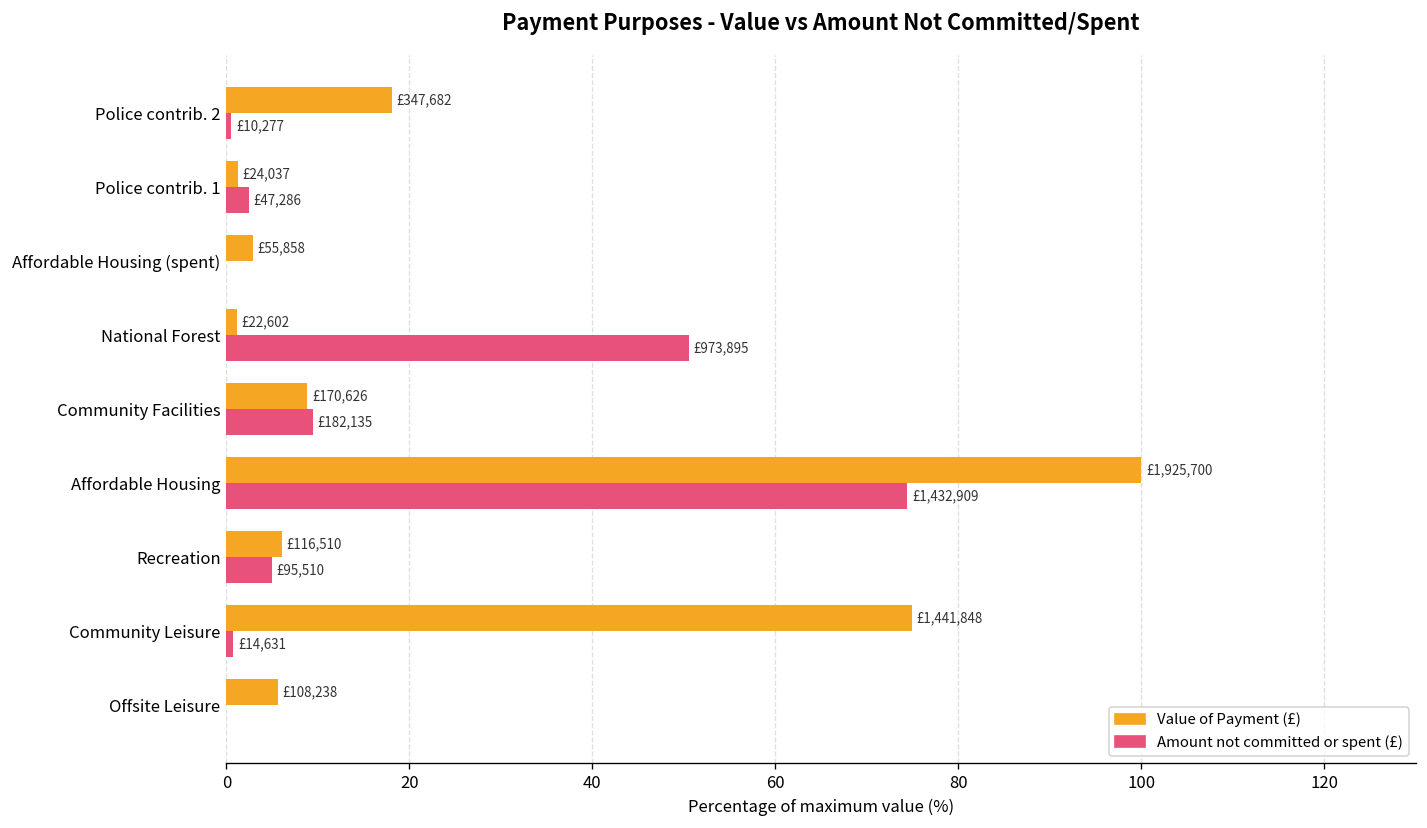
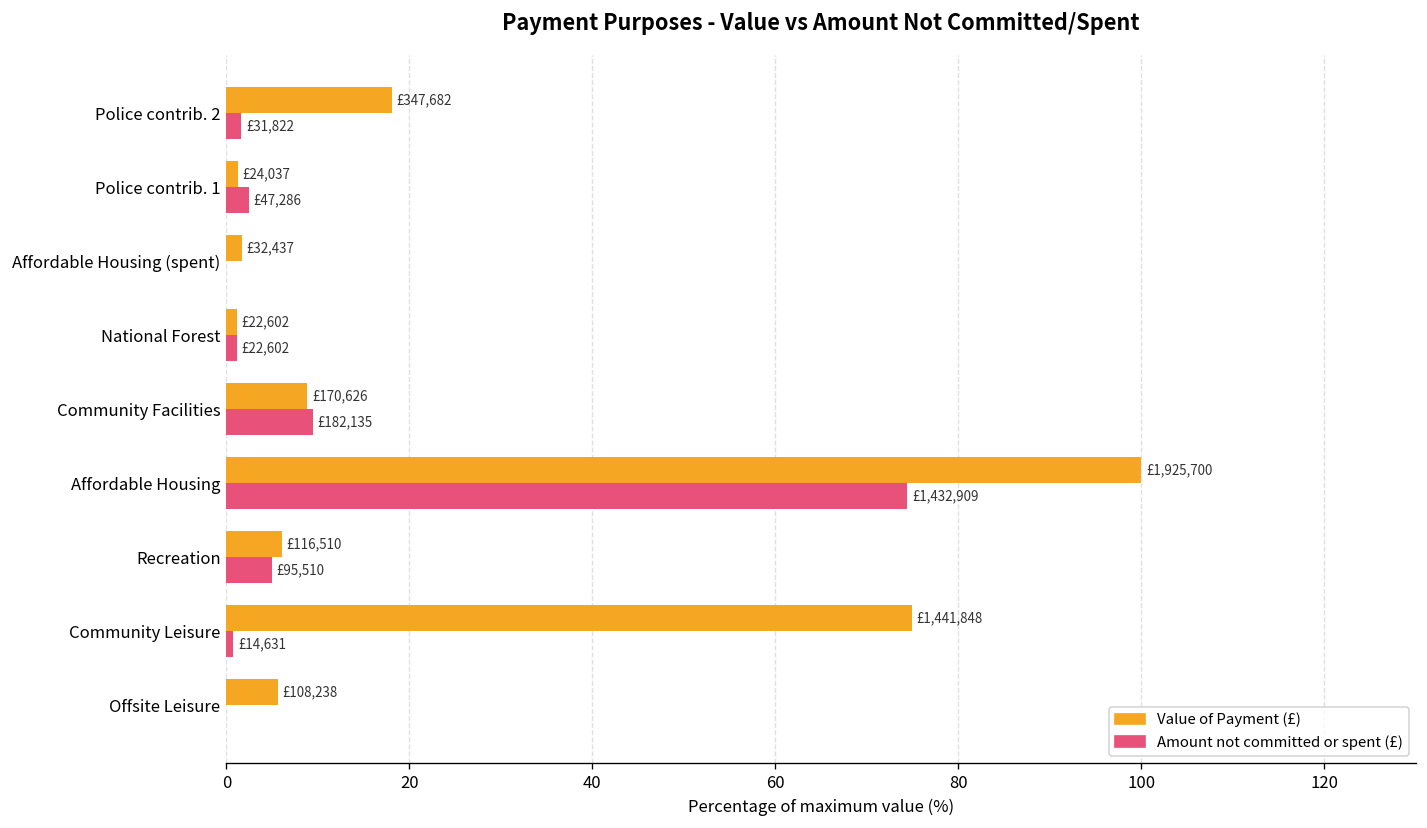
  {
    "Value of Payment (£)": {
-     "Affordable Housing (spent)": "£55,858"
+     "Affordable Housing (spent)": "£32,437"
    },
    "Amount not committed or spent (£)": {
-     "Police contrib. 2": "£10,277",
-     "National Forest": "£973,895"
+     "Police contrib. 2": "£31,822",
+     "National Forest": "£22,602"
    }
  }
